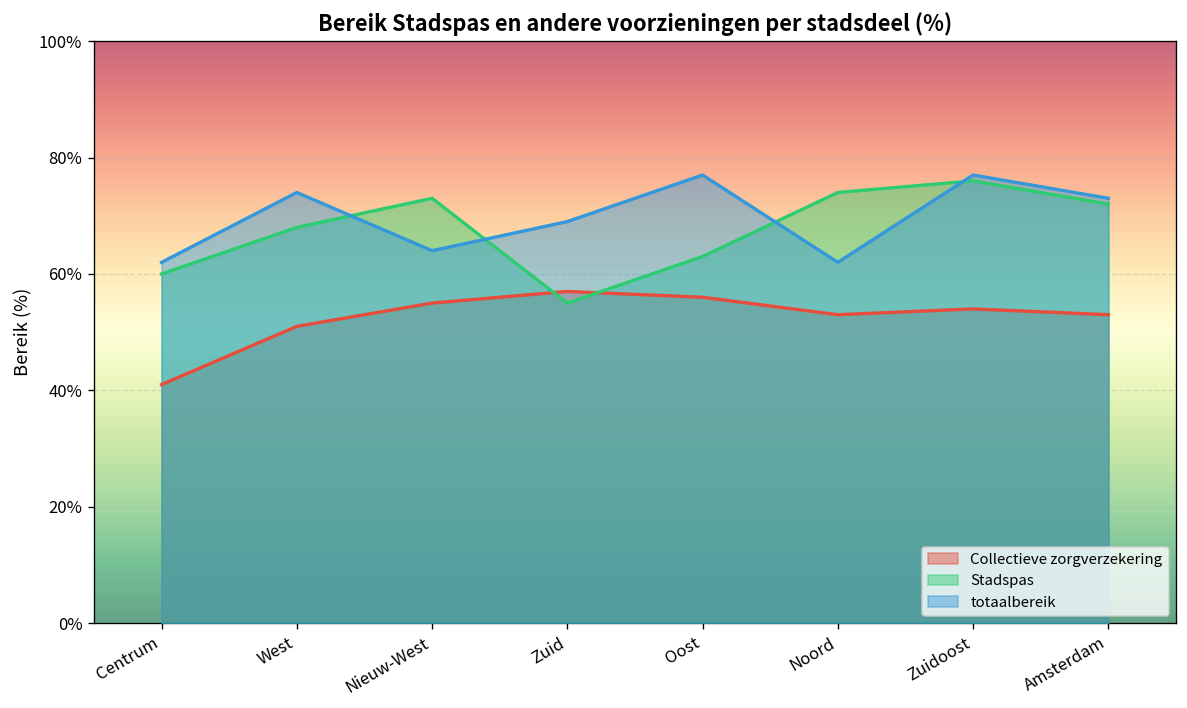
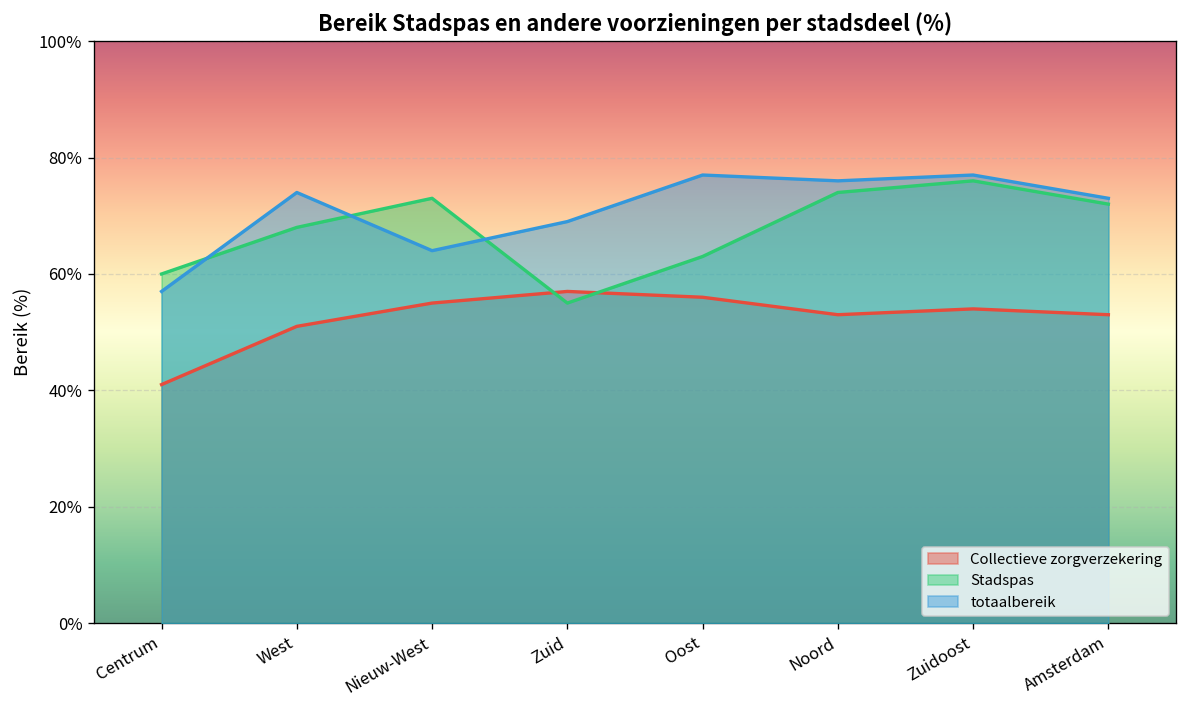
  {
    "Collectieve zorgverzekering": {
      "Centrum": "41%",
      "West": "51%",
      "Nieuw-West": "55%",
      "Zuid": "57%",
      "Oost": "56%",
      "Noord": "53%",
      "Zuidoost": "54%",
      "Amsterdam": "53%"
    },
    "Stadspas": {
      "Centrum": "60%",
      "West": "68%",
      "Nieuw-West": "73%",
      "Zuid": "55%",
      "Oost": "63%",
      "Noord": "74%",
      "Zuidoost": "76%",
      "Amsterdam": "72%"
    },
    "totaalbereik": {
-     "Centrum": "62%",
+     "Centrum": "57%",
      "West": "74%",
      "Nieuw-West": "64%",
      "Zuid": "69%",
      "Oost": "77%",
-     "Noord": "62%",
+     "Noord": "76%",
      "Zuidoost": "77%",
      "Amsterdam": "73%"
    }
  }
